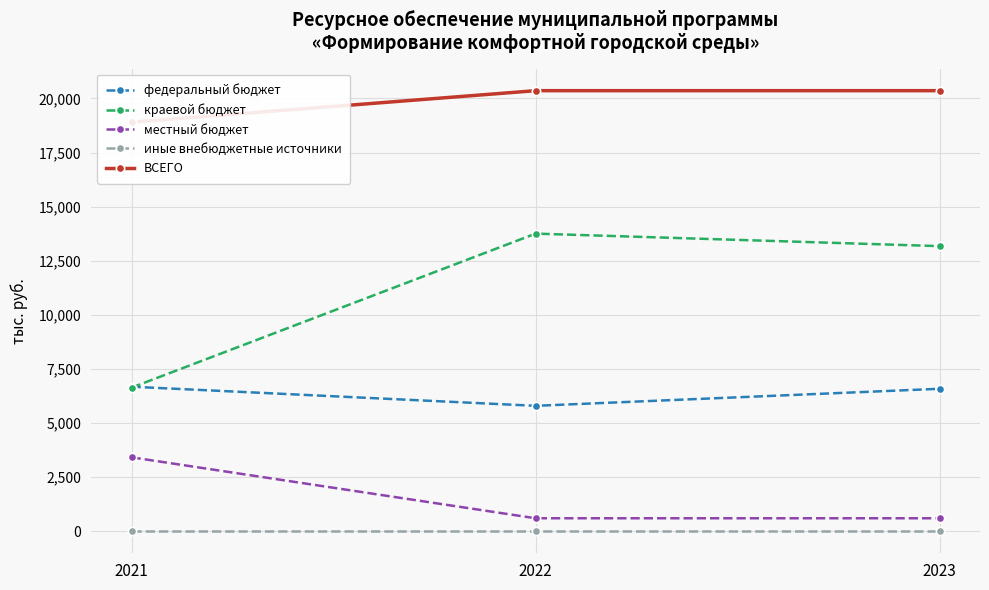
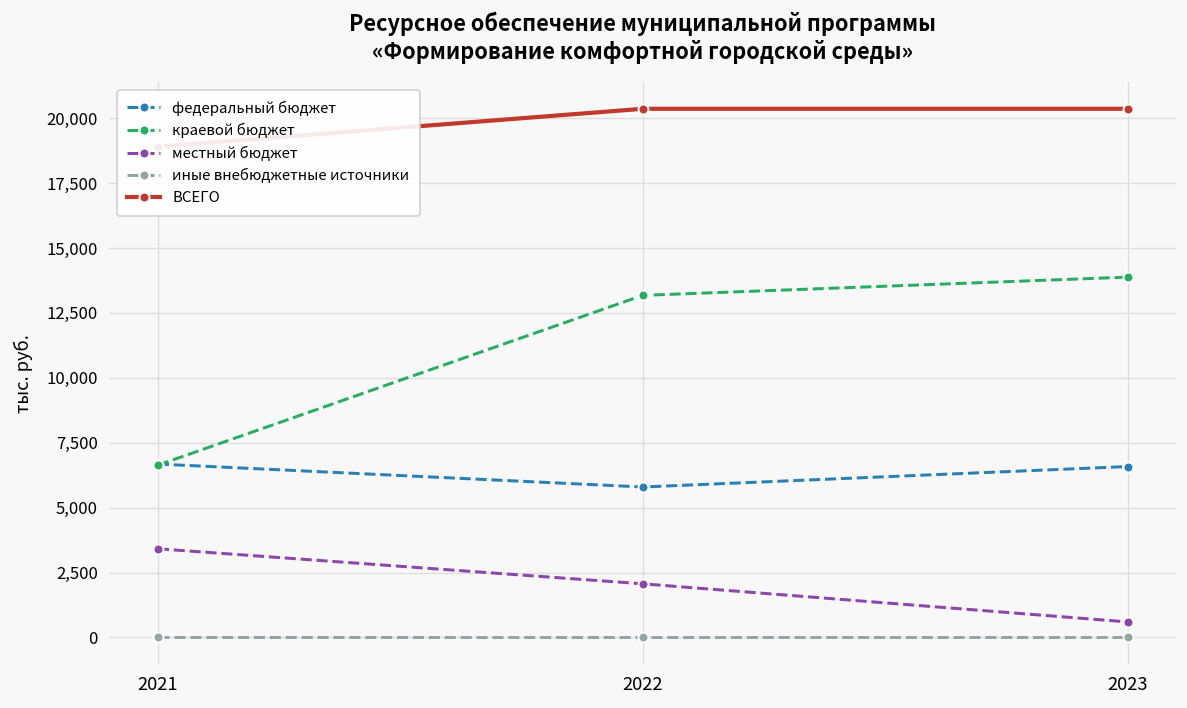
  {
    "федеральный бюджет": {
      "2022": "5,800",
      "2023": "6,600"
    },
    "краевой бюджет": {
-     "2022": "13,800",
-     "2023": "13,200"
+     "2022": "13,200",
+     "2023": "13,900"
    },
    "местный бюджет": {
      "2021": "3,400",
-     "2022": "600",
+     "2022": "2,100",
      "2023": "600"
    },
    "иные внебюджетные источники": {
      "2021": "0",
      "2022": "0",
      "2023": "0"
    },
    "ВСЕГО": {
      "2022": "20,400",
      "2023": "20,400"
    }
  }
